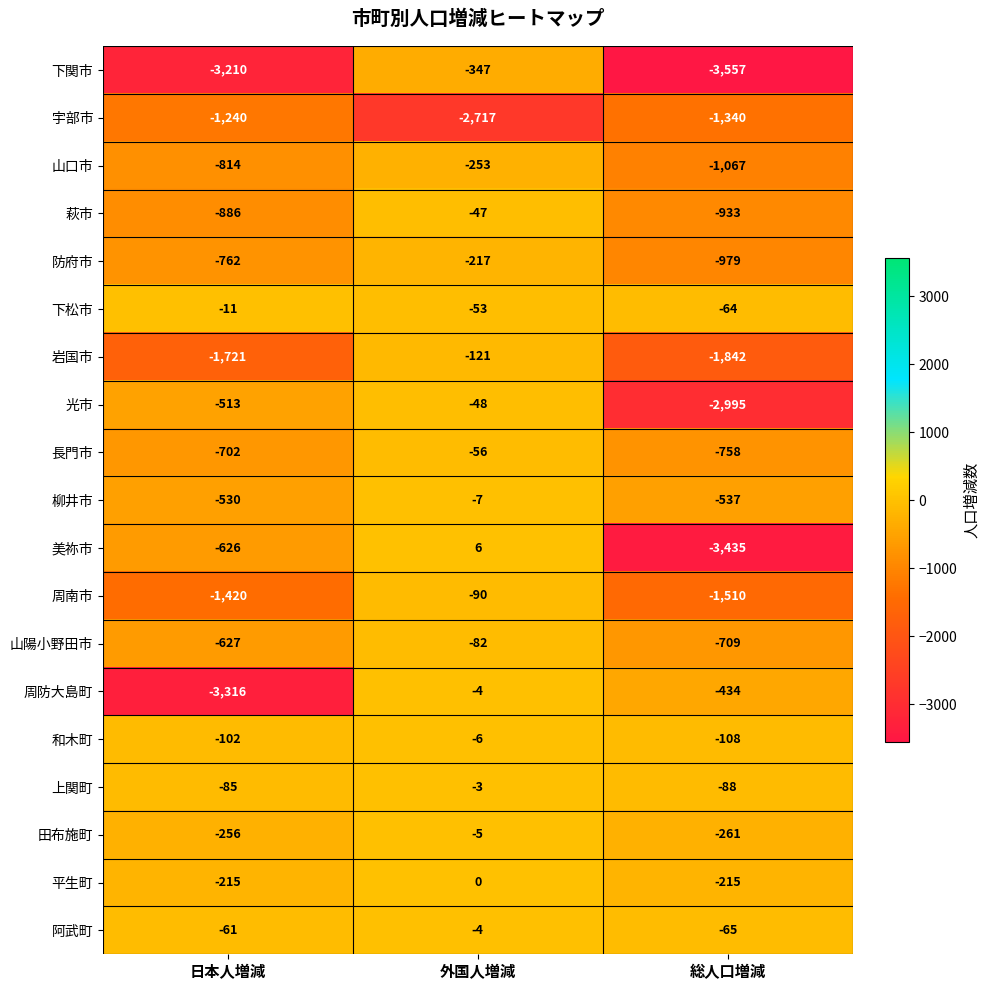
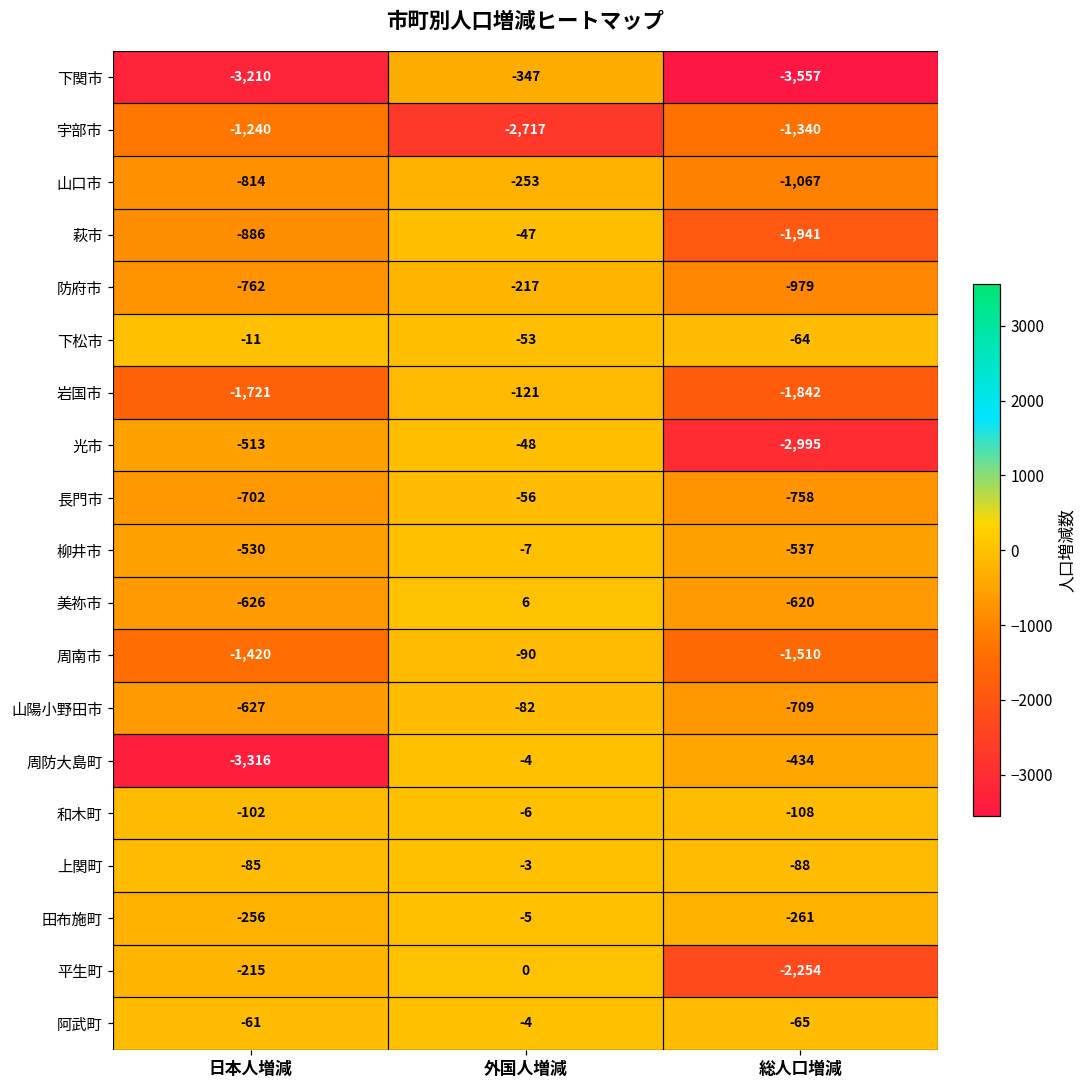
  {
    "下関市": {
      "日本人増減": "-3,210",
      "外国人増減": "-347",
      "総人口増減": "-3,557"
    },
    "宇部市": {
      "日本人増減": "-1,240",
      "外国人増減": "-2,717",
      "総人口増減": "-1,340"
    },
    "山口市": {
      "日本人増減": "-814",
      "外国人増減": "-253",
      "総人口増減": "-1,067"
    },
    "萩市": {
      "日本人増減": "-886",
      "外国人増減": "-47",
-     "総人口増減": "-933"
+     "総人口増減": "-1,941"
    },
    "防府市": {
      "日本人増減": "-762",
      "外国人増減": "-217",
      "総人口増減": "-979"
    },
    "下松市": {
      "日本人増減": "-11",
      "外国人増減": "-53",
      "総人口増減": "-64"
    },
    "岩国市": {
      "日本人増減": "-1,721",
      "外国人増減": "-121",
      "総人口増減": "-1,842"
    },
    "光市": {
      "日本人増減": "-513",
      "外国人増減": "-48",
      "総人口増減": "-2,995"
    },
    "長門市": {
      "日本人増減": "-702",
      "外国人増減": "-56",
      "総人口増減": "-758"
    },
    "柳井市": {
      "日本人増減": "-530",
      "外国人増減": "-7",
      "総人口増減": "-537"
    },
    "美祢市": {
      "日本人増減": "-626",
      "外国人増減": "6",
-     "総人口増減": "-3,435"
+     "総人口増減": "-620"
    },
    "周南市": {
      "日本人増減": "-1,420",
      "外国人増減": "-90",
      "総人口増減": "-1,510"
    },
    "山陽小野田市": {
      "日本人増減": "-627",
      "外国人増減": "-82",
      "総人口増減": "-709"
    },
    "周防大島町": {
      "日本人増減": "-3,316",
      "外国人増減": "-4",
      "総人口増減": "-434"
    },
    "和木町": {
      "日本人増減": "-102",
      "外国人増減": "-6",
      "総人口増減": "-108"
    },
    "上関町": {
      "日本人増減": "-85",
      "外国人増減": "-3",
      "総人口増減": "-88"
    },
    "田布施町": {
      "日本人増減": "-256",
      "外国人増減": "-5",
      "総人口増減": "-261"
    },
    "平生町": {
      "日本人増減": "-215",
      "外国人増減": "0",
-     "総人口増減": "-215"
+     "総人口増減": "-2,254"
    },
    "阿武町": {
      "日本人増減": "-61",
      "外国人増減": "-4",
      "総人口増減": "-65"
    }
  }
